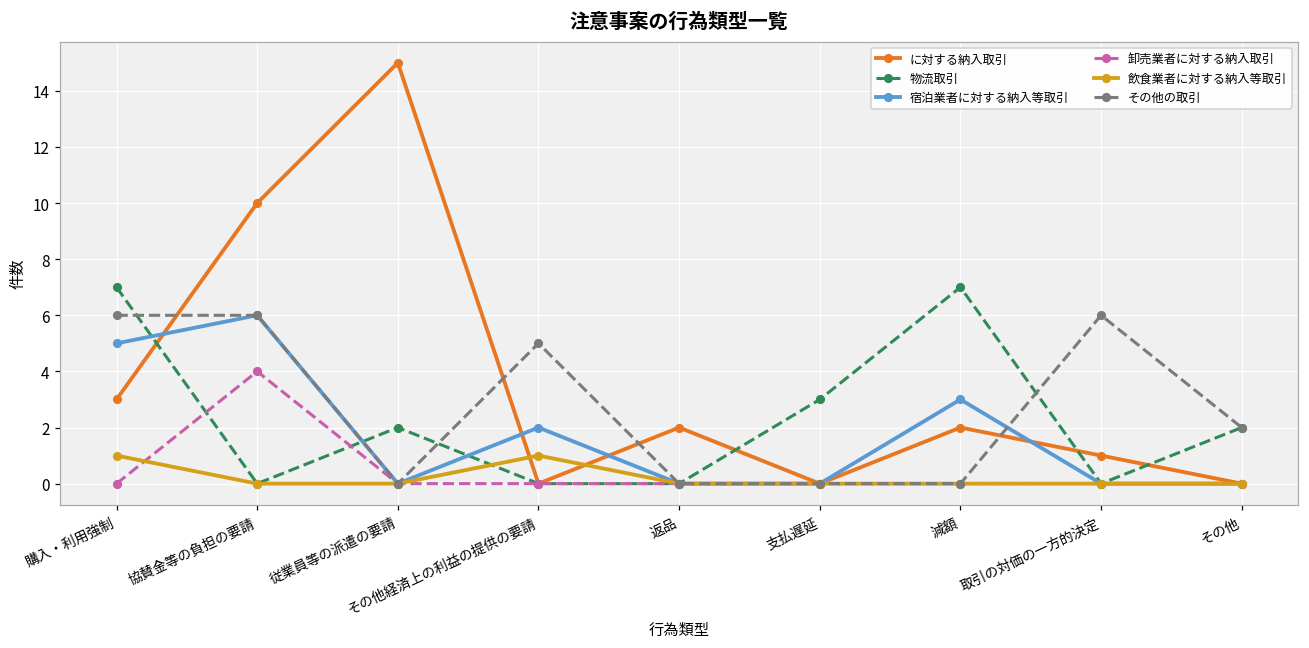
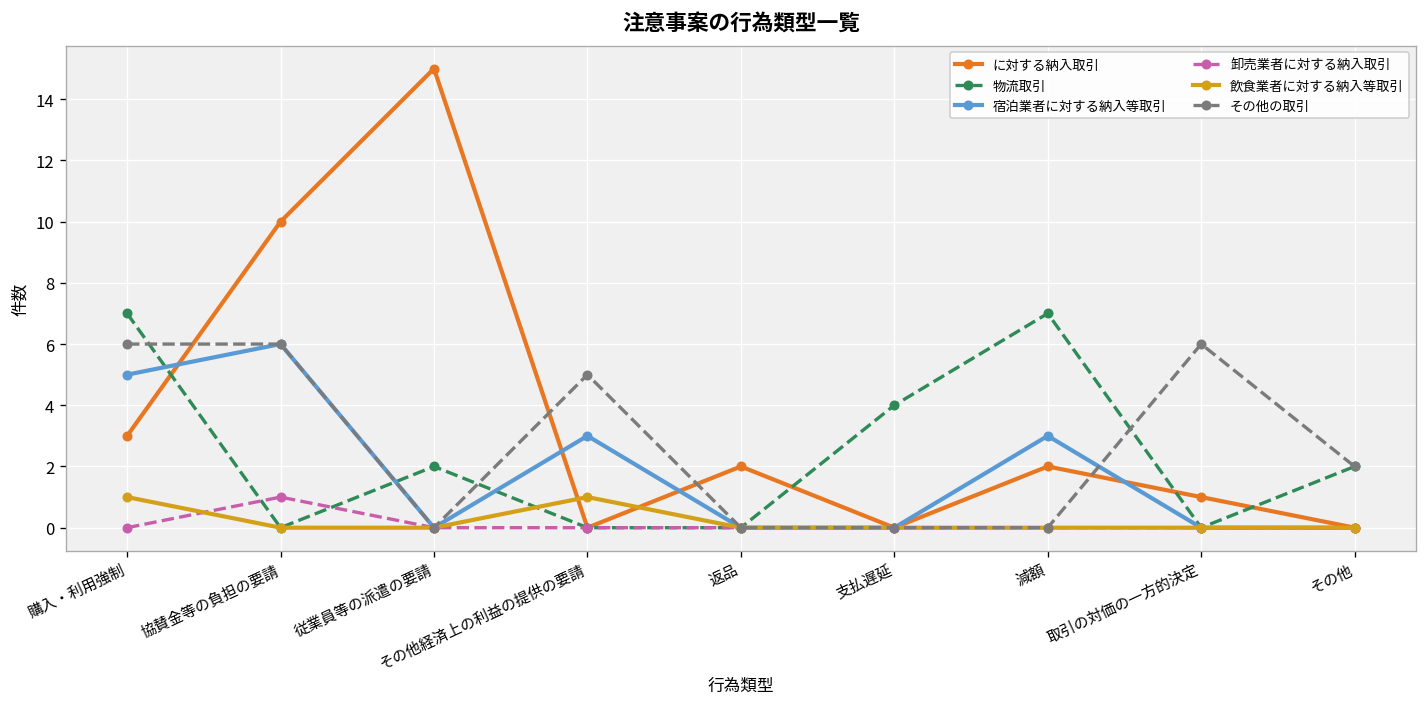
  {
    "物流取引": {
      "購入・利用強制": 7,
      "従業員等の派遣の要請": 2,
-     "支払遅延": 3,
+     "支払遅延": 4,
      "減額": 7
    },
    "宿泊業者に対する納入等取引": {
      "購入・利用強制": 5,
-     "その他経済上の利益の提供の要請": 2,
+     "その他経済上の利益の提供の要請": 3,
      "減額": 3
    },
    "卸売業者に対する納入取引": {
      "購入・利用強制": 0,
-     "協賛金等の負担の要請": 4
+     "協賛金等の負担の要請": 1
    },
    "その他の取引": {
      "購入・利用強制": 6,
      "その他経済上の利益の提供の要請": 5,
      "取引の対価の一方的決定": 6
    }
  }
